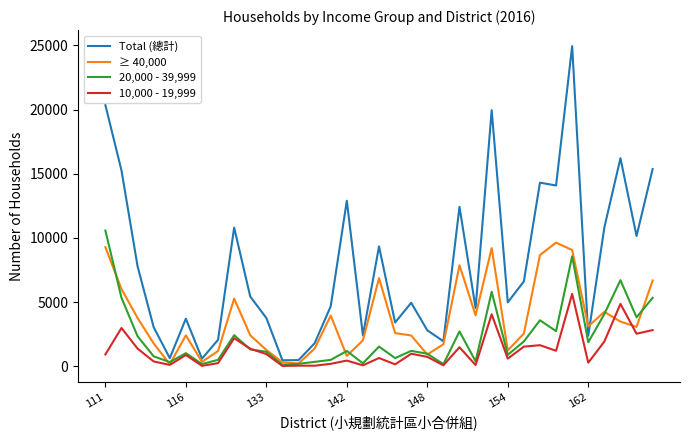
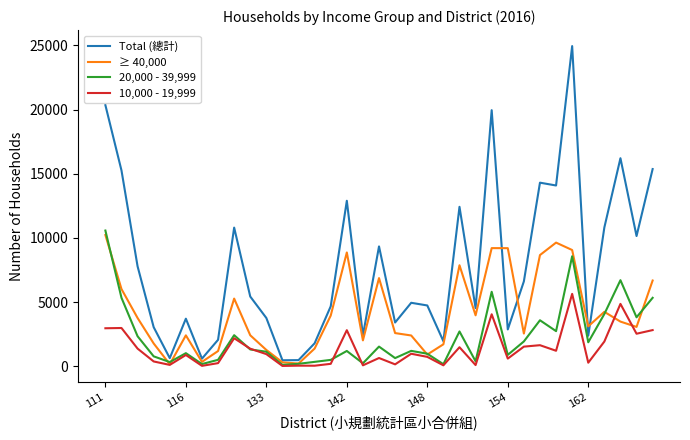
  {
    "Total (總計)": {
      "111": 20300,
      "116": 3700,
      "133": 3800,
      "142": 12900,
-     "148": 2800,
-     "154": 5000,
+     "148": 4700,
+     "154": 2900,
      "162": 2400
    },
    "≥ 40,000": {
-     "111": 9300,
+     "111": 10200,
      "116": 2400,
-     "142": 800,
-     "154": 1200,
+     "142": 8900,
+     "154": 9200,
      "162": 3100
    },
    "20,000 - 39,999": {
      "111": 10600,
      "142": 1200,
      "154": 900,
      "162": 1900
    },
    "10,000 - 19,999": {
-     "111": 900,
-     "142": 400,
+     "111": 3000,
+     "142": 2800,
      "154": 600,
      "162": 300
    }
  }
